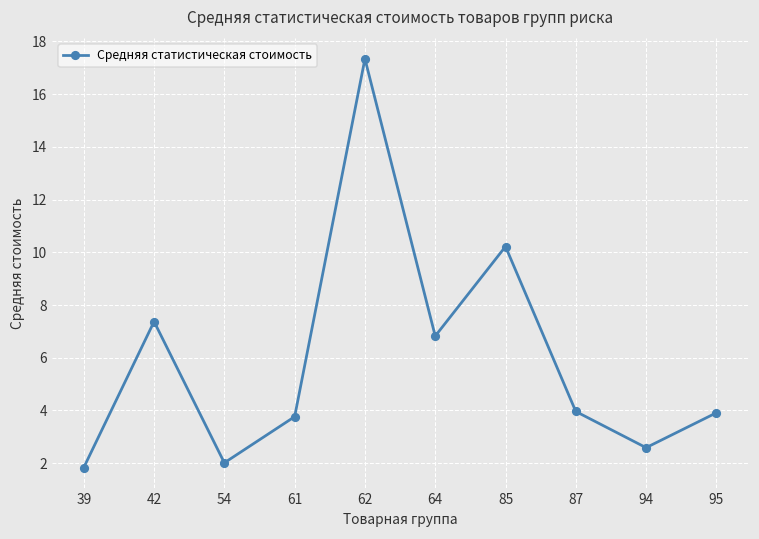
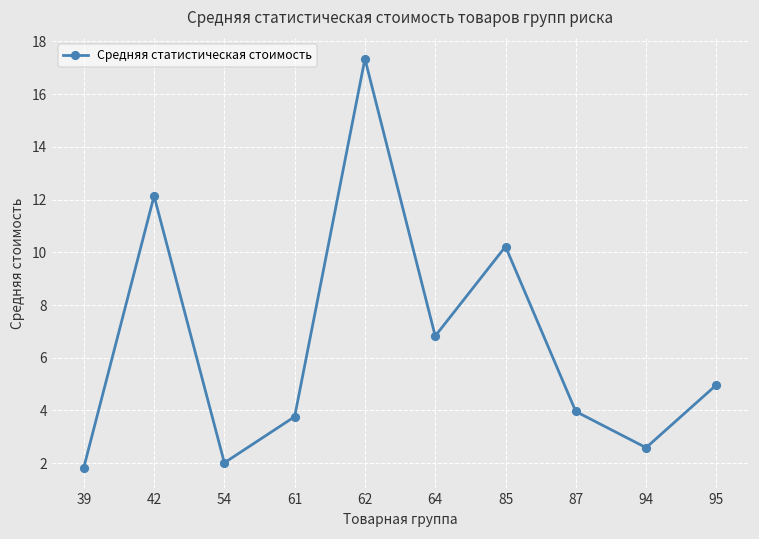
  {
    "39": 1.8,
-   "42": 7.4,
+   "42": 12.1,
    "54": 2.0,
    "61": 3.8,
    "62": 17.3,
    "64": 6.8,
    "85": 10.2,
    "87": 4.0,
    "94": 2.6,
-   "95": 3.9
+   "95": 5.0
  }
